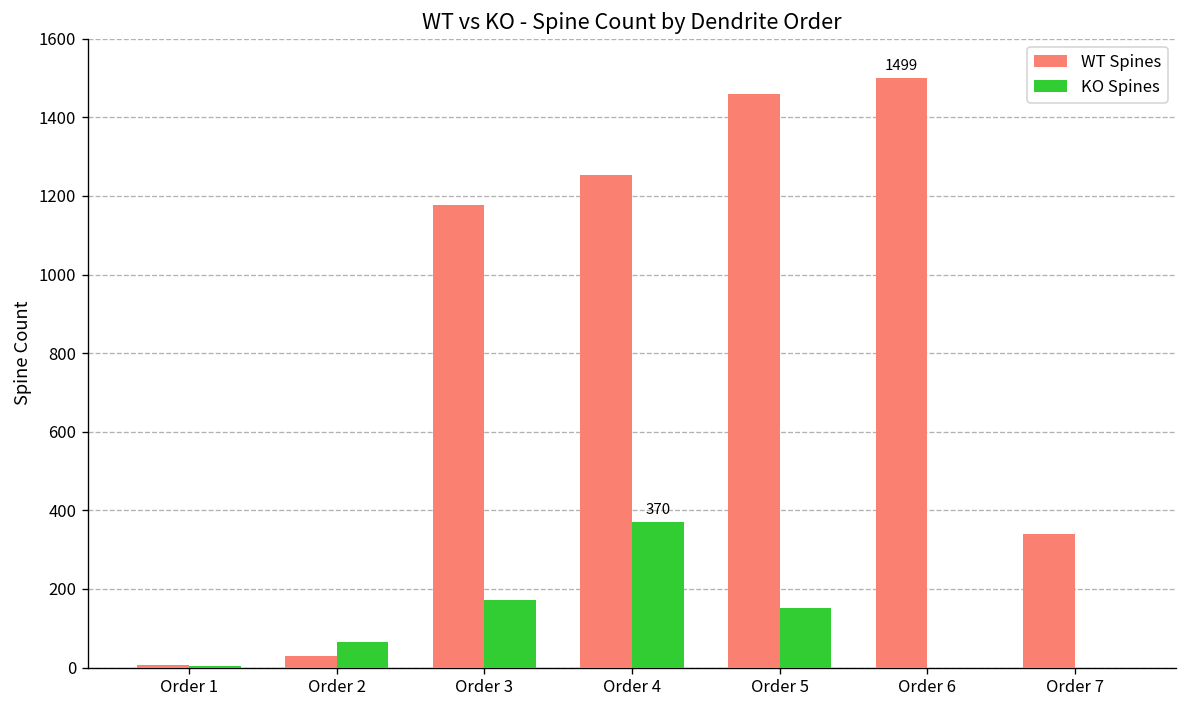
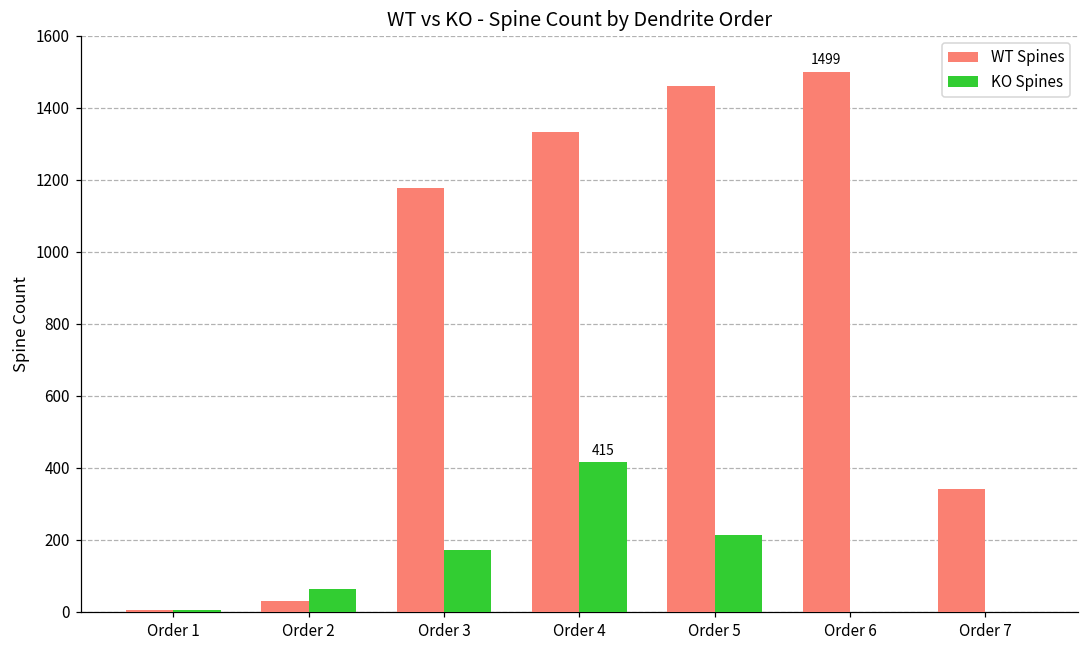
  {
    "WT Spines": {
      "Order 2": 30,
      "Order 3": 1180,
-     "Order 4": 1250,
+     "Order 4": 1330,
      "Order 5": 1460,
      "Order 7": 340
    },
    "KO Spines": {
-     "Order 4": 370,
-     "Order 5": 150
+     "Order 4": 415,
+     "Order 5": 210
    }
  }
